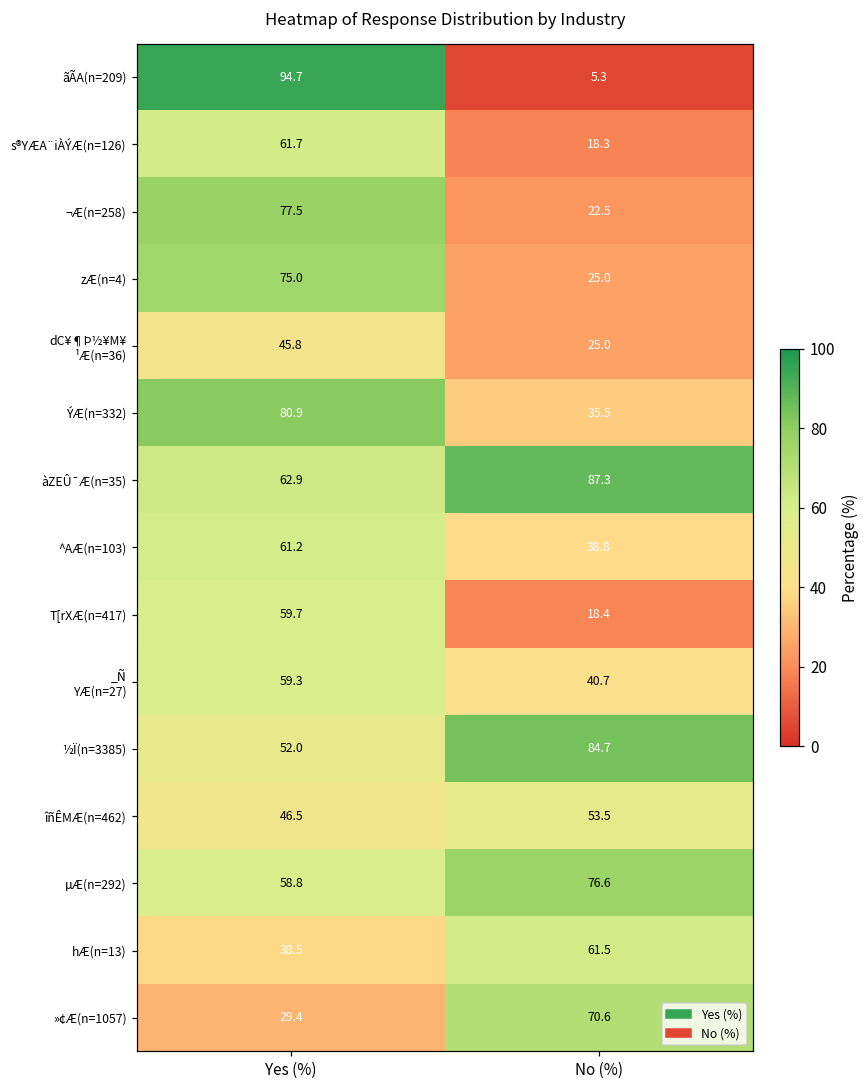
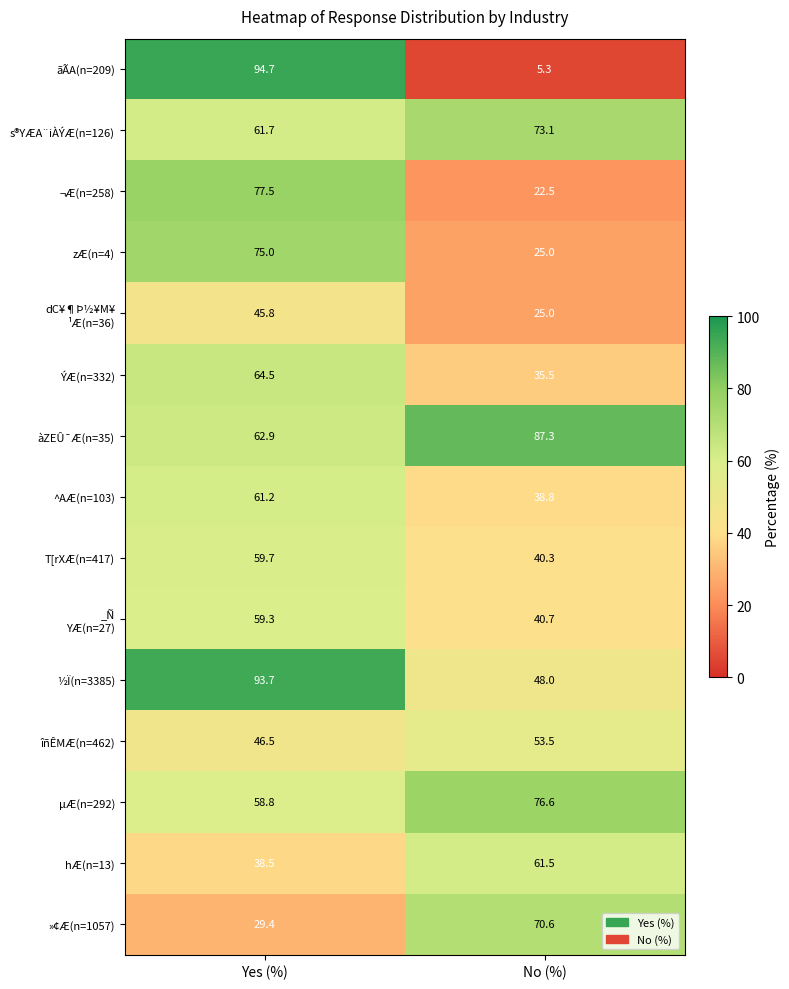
  {
    "ãÃA(n=209)": {
      "Yes (%)": 94.7,
      "No (%)": 5.3
    },
    "s®YÆA¨iÀÝÆ(n=126)": {
      "Yes (%)": 61.7,
-     "No (%)": 18.3
+     "No (%)": 73.1
    },
    "¬Æ(n=258)": {
      "Yes (%)": 77.5,
      "No (%)": 22.5
    },
    "zÆ(n=4)": {
      "Yes (%)": 75.0,
      "No (%)": 25.0
    },
    "dC¥¶Þ½¥M¥ ¹Æ(n=36)": {
      "Yes (%)": 45.8,
      "No (%)": 25.0
    },
    "ÝÆ(n=332)": {
-     "Yes (%)": 80.9,
+     "Yes (%)": 64.5,
      "No (%)": 35.5
    },
    "àZEÛ¯Æ(n=35)": {
      "Yes (%)": 62.9,
      "No (%)": 87.3
    },
    "^AÆ(n=103)": {
      "Yes (%)": 61.2,
      "No (%)": 38.8
    },
    "T[rXÆ(n=417)": {
      "Yes (%)": 59.7,
-     "No (%)": 18.4
+     "No (%)": 40.3
    },
    "_Ñ YÆ(n=27)": {
      "Yes (%)": 59.3,
      "No (%)": 40.7
    },
    "½Ï(n=3385)": {
-     "Yes (%)": 52.0,
-     "No (%)": 84.7
+     "Yes (%)": 93.7,
+     "No (%)": 48.0
    },
    "îñÊMÆ(n=462)": {
      "Yes (%)": 46.5,
      "No (%)": 53.5
    },
    "µÆ(n=292)": {
      "Yes (%)": 58.8,
      "No (%)": 76.6
    },
    "hÆ(n=13)": {
      "Yes (%)": 38.5,
      "No (%)": 61.5
    },
    "»¢Æ(n=1057)": {
      "Yes (%)": 29.4,
      "No (%)": 70.6
    }
  }
